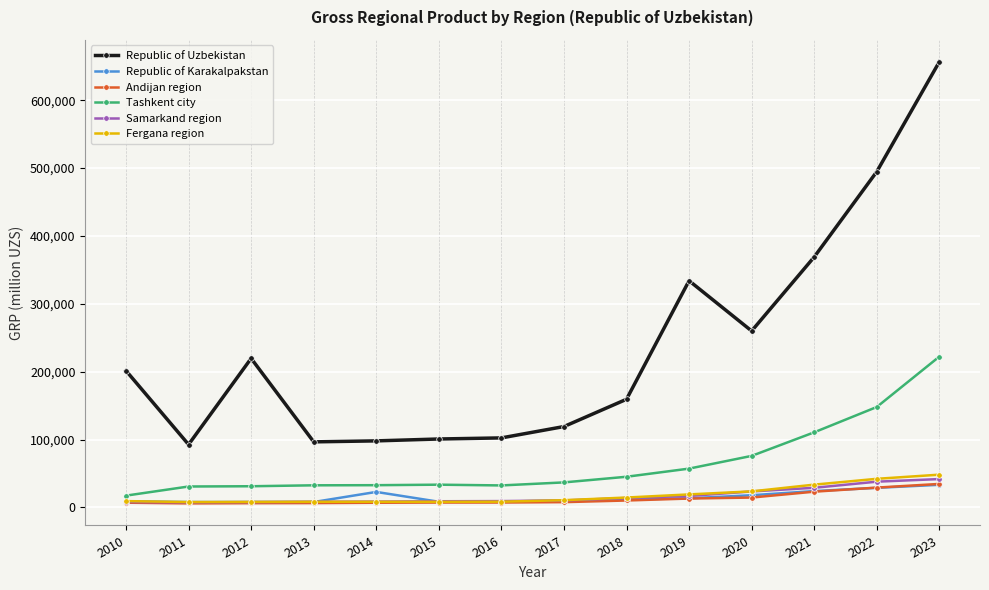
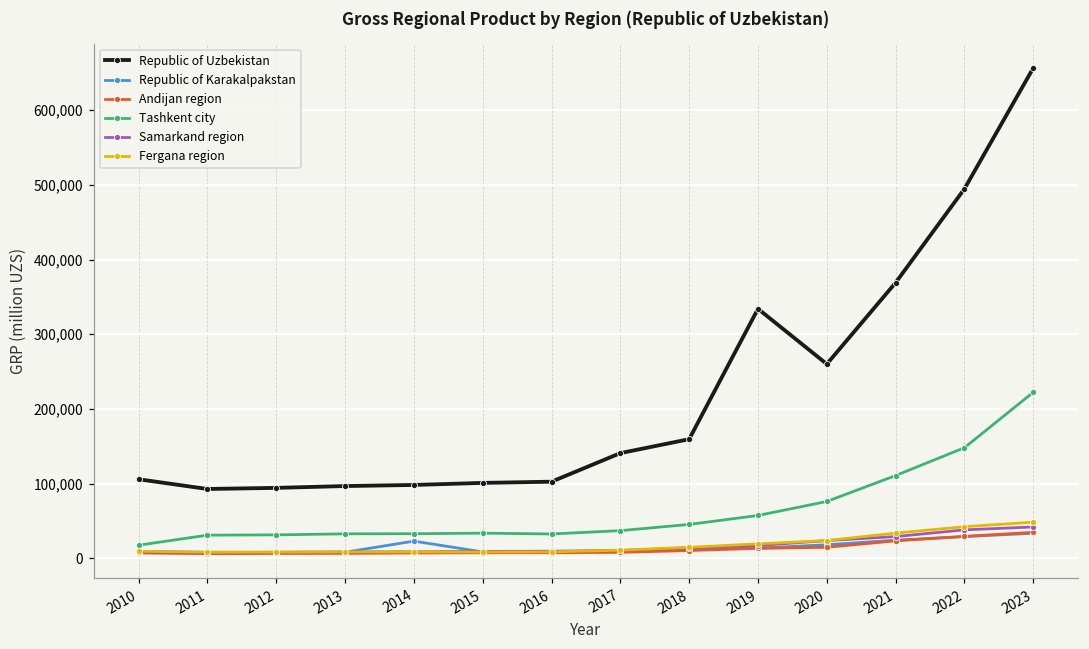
  {
    "Republic of Uzbekistan": {
-     "2010": "200,000",
+     "2010": "110,000",
      "2011": "90,000",
-     "2012": "220,000",
+     "2012": "90,000",
      "2013": "100,000",
      "2014": "100,000",
      "2015": "100,000",
      "2016": "100,000",
-     "2017": "120,000",
+     "2017": "140,000",
      "2018": "160,000",
      "2019": "330,000",
      "2020": "260,000",
      "2021": "370,000",
      "2022": "490,000",
      "2023": "660,000"
    },
    "Republic of Karakalpakstan": {
      "2014": "20,000"
    },
    "Tashkent city": {
      "2010": "20,000",
      "2011": "30,000",
      "2012": "30,000",
      "2013": "30,000",
      "2014": "30,000",
      "2015": "30,000",
      "2016": "30,000",
      "2017": "40,000",
      "2018": "50,000",
      "2019": "60,000",
      "2020": "80,000",
      "2021": "110,000",
      "2022": "150,000",
      "2023": "220,000"
    },
    "Samarkand region": {
      "2021": "30,000",
      "2022": "40,000",
      "2023": "40,000"
    },
    "Fergana region": {
      "2021": "30,000",
      "2022": "40,000",
      "2023": "50,000"
    }
  }
